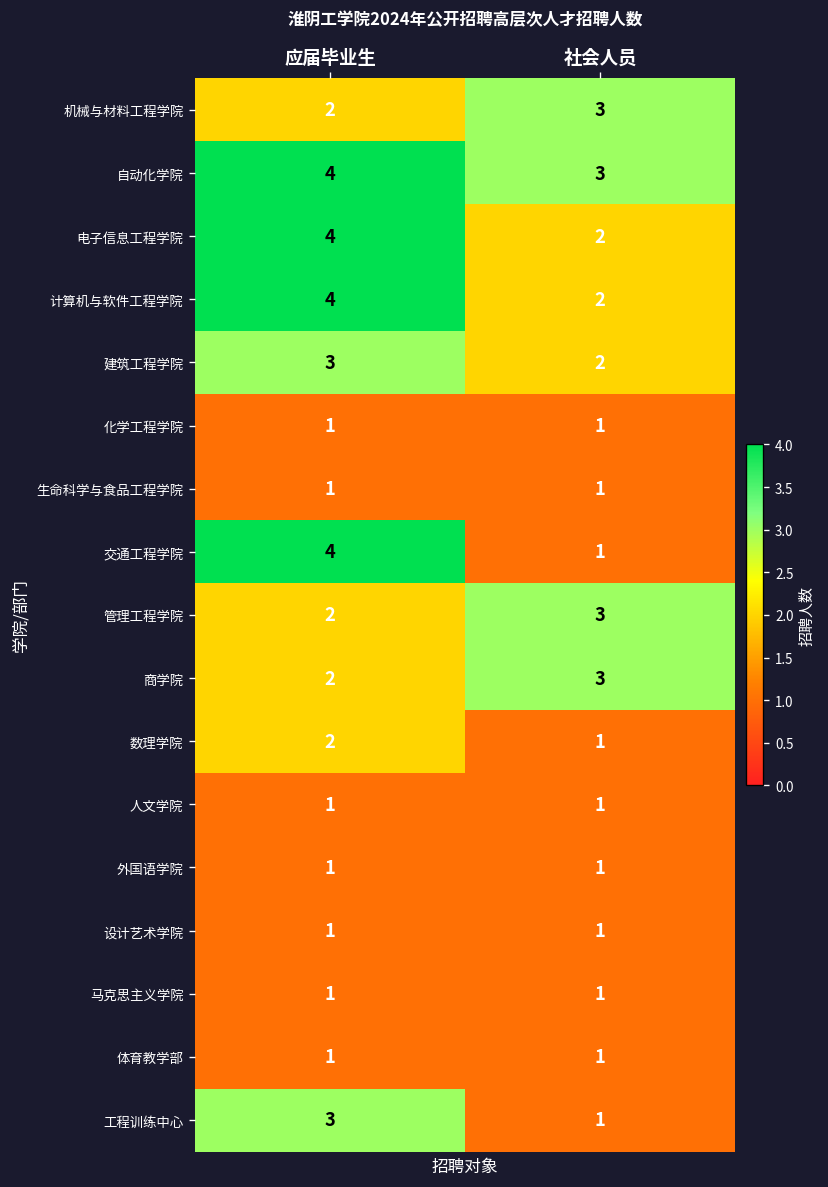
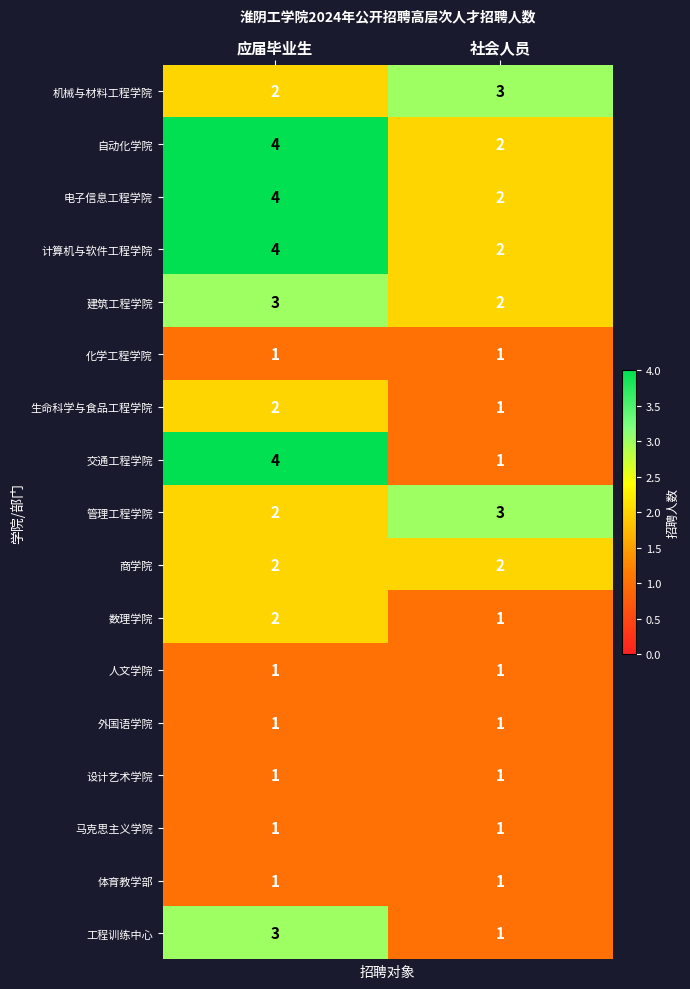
  {
    "机械与材料工程学院": {
      "应届毕业生": 2,
      "社会人员": 3
    },
    "自动化学院": {
      "应届毕业生": 4,
-     "社会人员": 3
+     "社会人员": 2
    },
    "电子信息工程学院": {
      "应届毕业生": 4,
      "社会人员": 2
    },
    "计算机与软件工程学院": {
      "应届毕业生": 4,
      "社会人员": 2
    },
    "建筑工程学院": {
      "应届毕业生": 3,
      "社会人员": 2
    },
    "化学工程学院": {
      "应届毕业生": 1,
      "社会人员": 1
    },
    "生命科学与食品工程学院": {
-     "应届毕业生": 1,
+     "应届毕业生": 2,
      "社会人员": 1
    },
    "交通工程学院": {
      "应届毕业生": 4,
      "社会人员": 1
    },
    "管理工程学院": {
      "应届毕业生": 2,
      "社会人员": 3
    },
    "商学院": {
      "应届毕业生": 2,
-     "社会人员": 3
+     "社会人员": 2
    },
    "数理学院": {
      "应届毕业生": 2,
      "社会人员": 1
    },
    "人文学院": {
      "应届毕业生": 1,
      "社会人员": 1
    },
    "外国语学院": {
      "应届毕业生": 1,
      "社会人员": 1
    },
    "设计艺术学院": {
      "应届毕业生": 1,
      "社会人员": 1
    },
    "马克思主义学院": {
      "应届毕业生": 1,
      "社会人员": 1
    },
    "体育教学部": {
      "应届毕业生": 1,
      "社会人员": 1
    },
    "工程训练中心": {
      "应届毕业生": 3,
      "社会人员": 1
    }
  }
